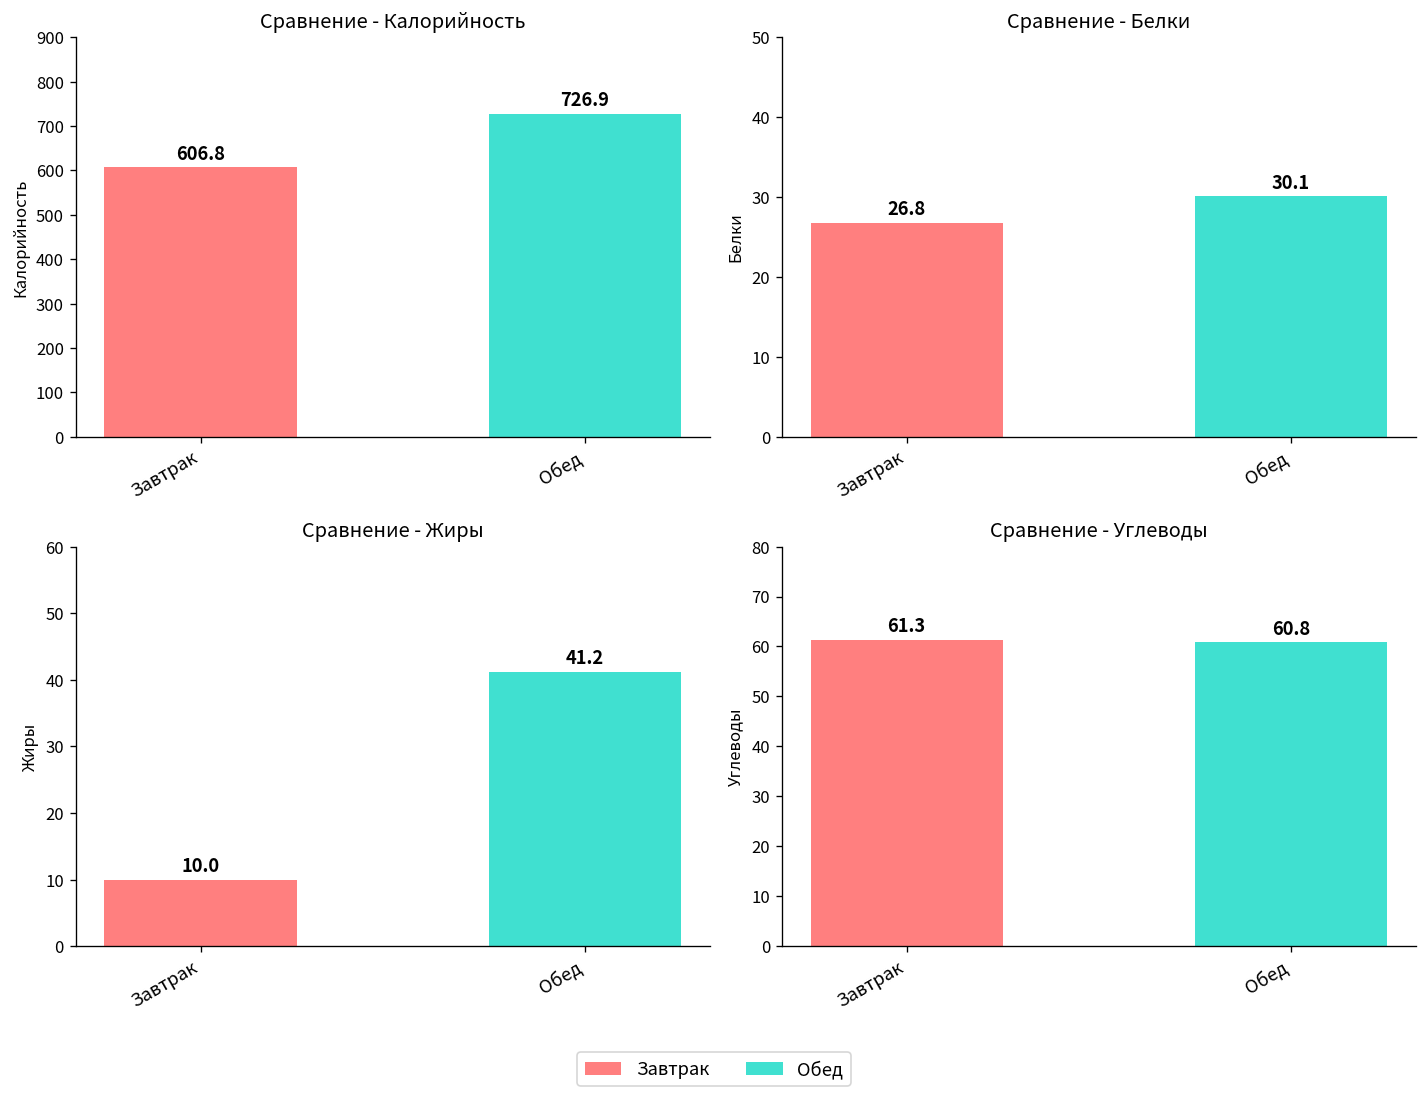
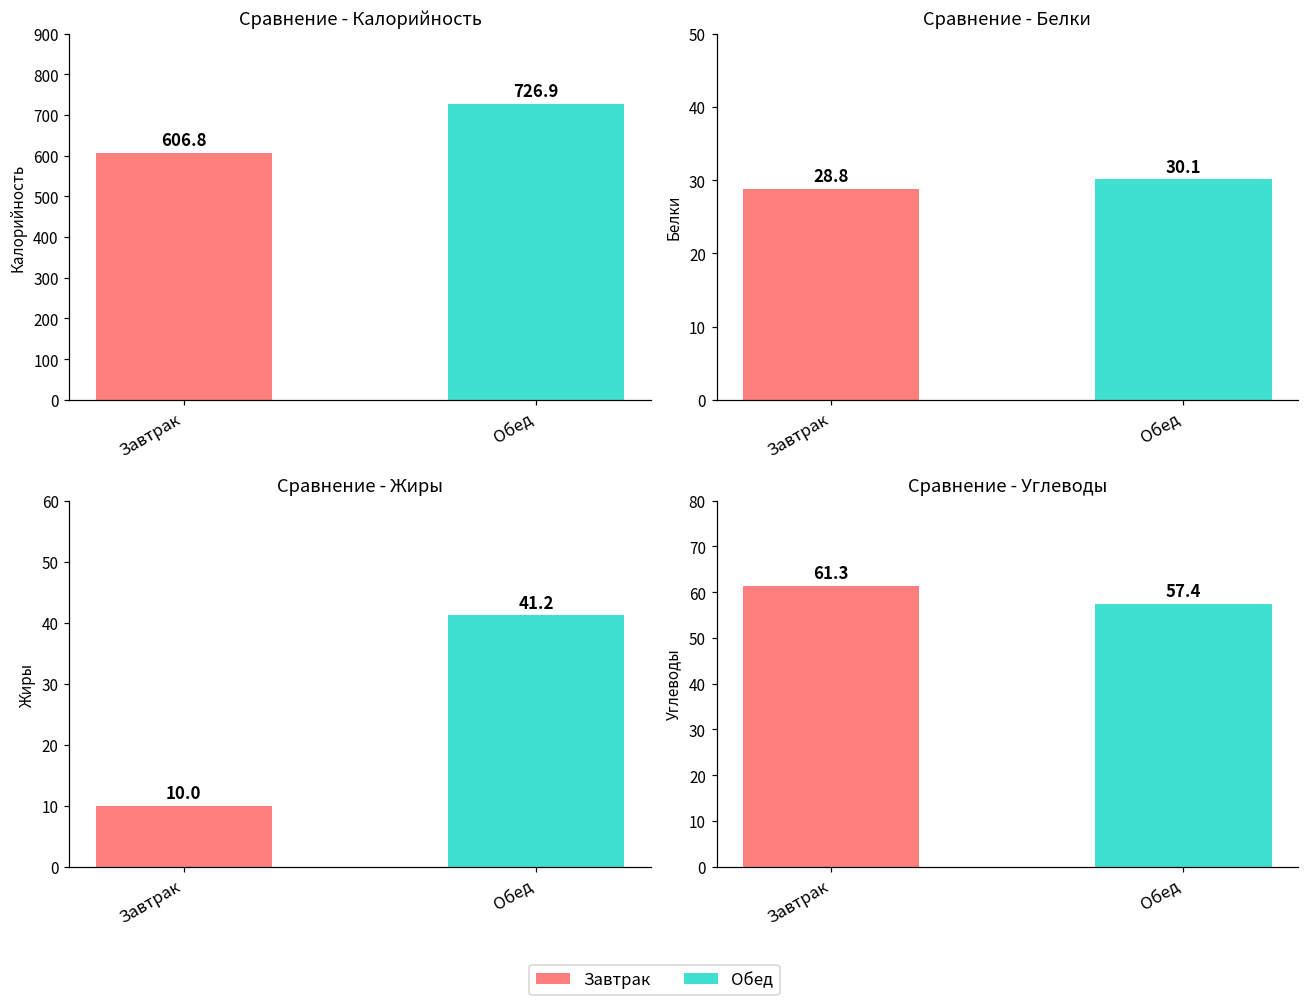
  {
    "Сравнение - Калорийность": {
      "Завтрак": 606.8,
      "Обед": 726.9
    },
    "Сравнение - Белки": {
-     "Завтрак": 26.8,
+     "Завтрак": 28.8,
      "Обед": 30.1
    },
    "Сравнение - Жиры": {
      "Завтрак": 10.0,
      "Обед": 41.2
    },
    "Сравнение - Углеводы": {
      "Завтрак": 61.3,
-     "Обед": 60.8
+     "Обед": 57.4
    }
  }
